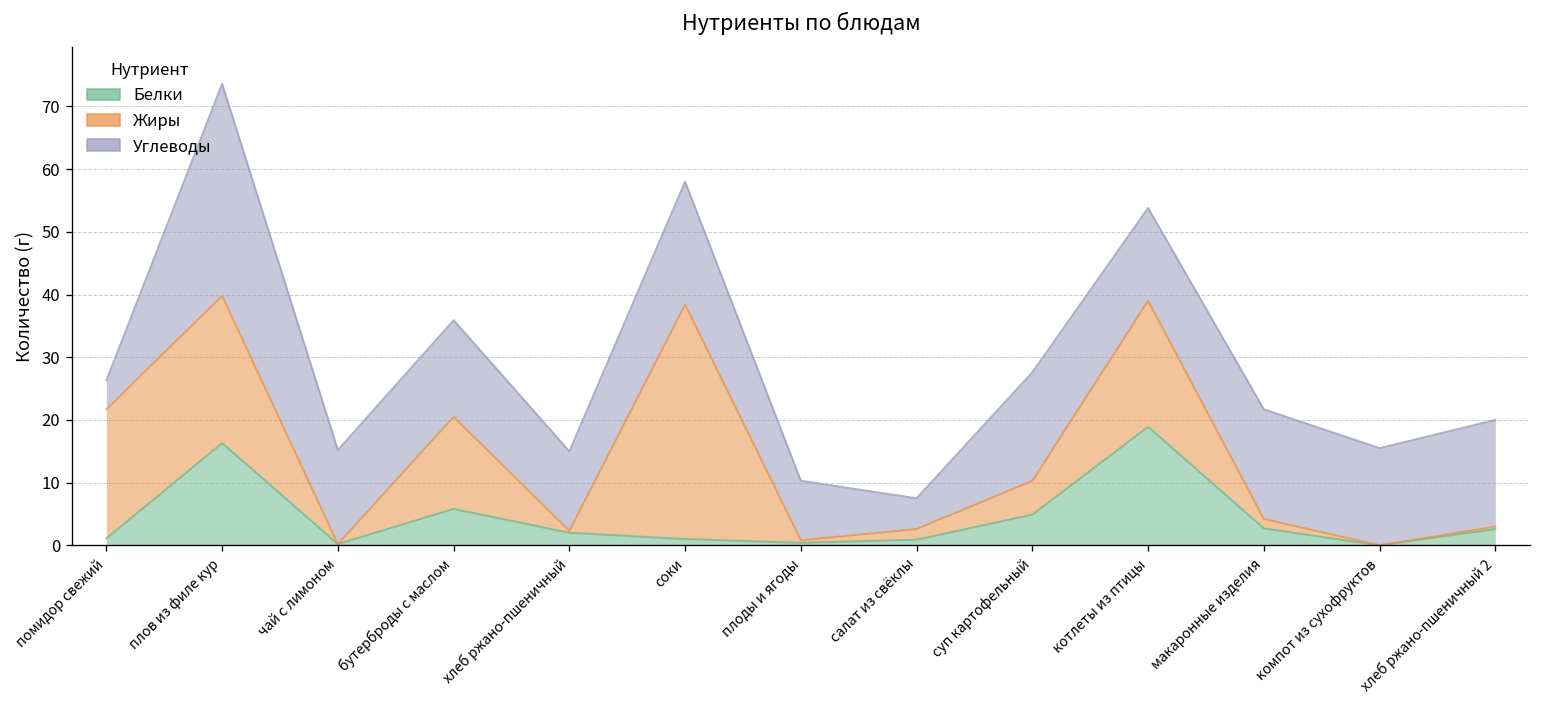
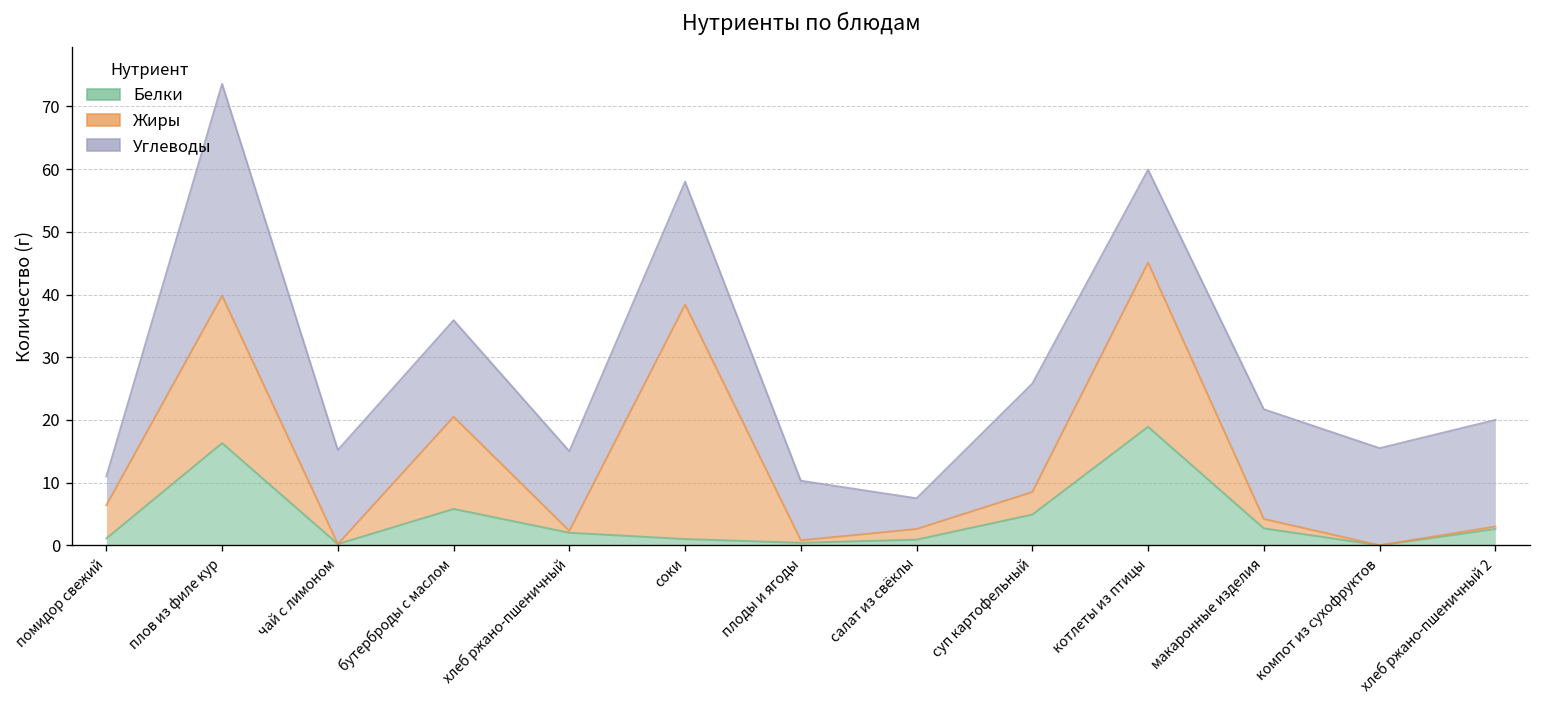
  {
    "Жиры": {
-     "помидор свежий": 21,
+     "помидор свежий": 5,
      "плов из филе кур": 23,
      "бутерброды с маслом": 15,
      "соки": 37,
      "салат из свёклы": 2,
-     "суп картофельный": 5,
-     "котлеты из птицы": 20,
+     "суп картофельный": 4,
+     "котлеты из птицы": 26,
      "макаронные изделия": 2
    }
  }
